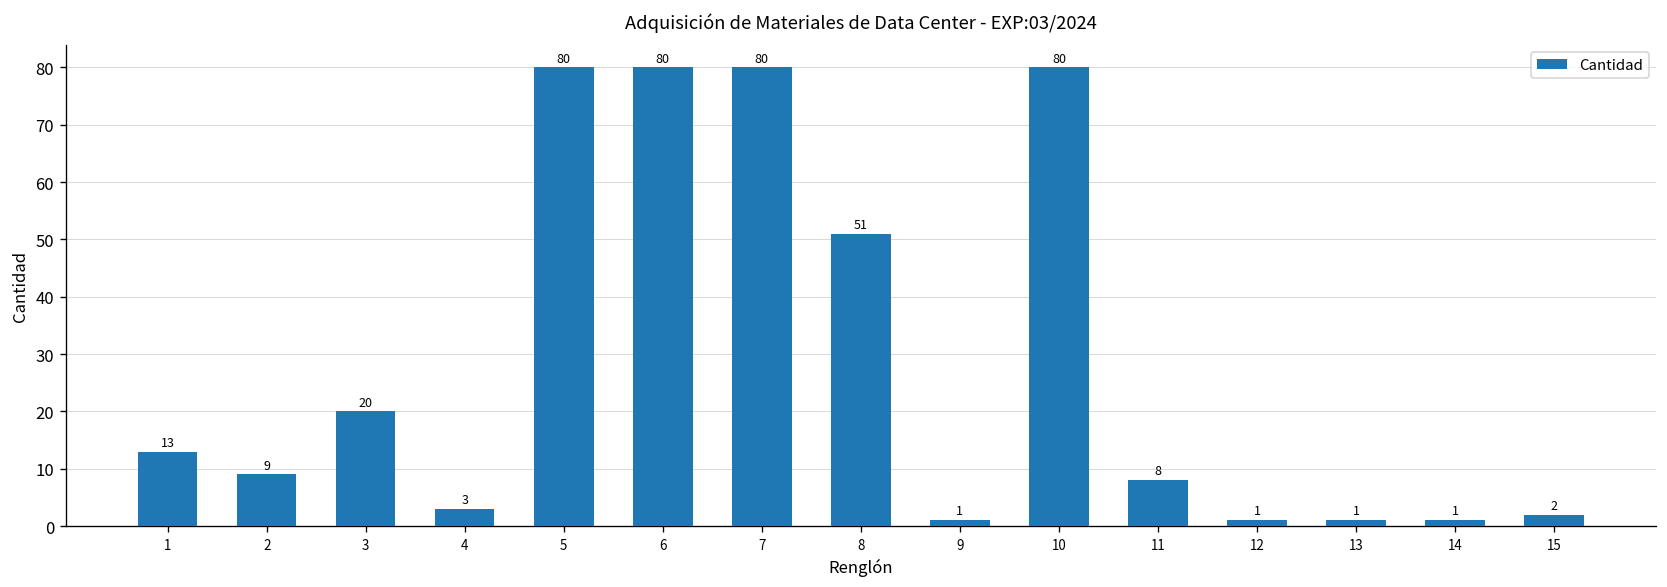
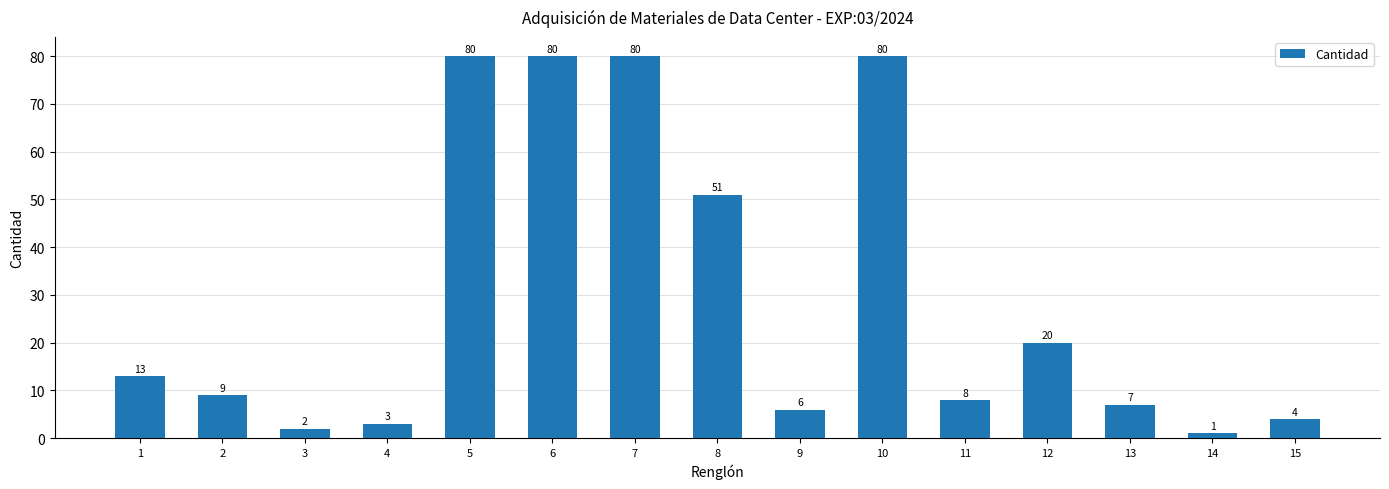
  {
    "1": 13,
    "2": 9,
-   "3": 20,
+   "3": 2,
    "4": 3,
    "5": 80,
    "6": 80,
    "7": 80,
    "8": 51,
-   "9": 1,
+   "9": 6,
    "10": 80,
    "11": 8,
-   "12": 1,
-   "13": 1,
+   "12": 20,
+   "13": 7,
    "14": 1,
-   "15": 2
+   "15": 4
  }
